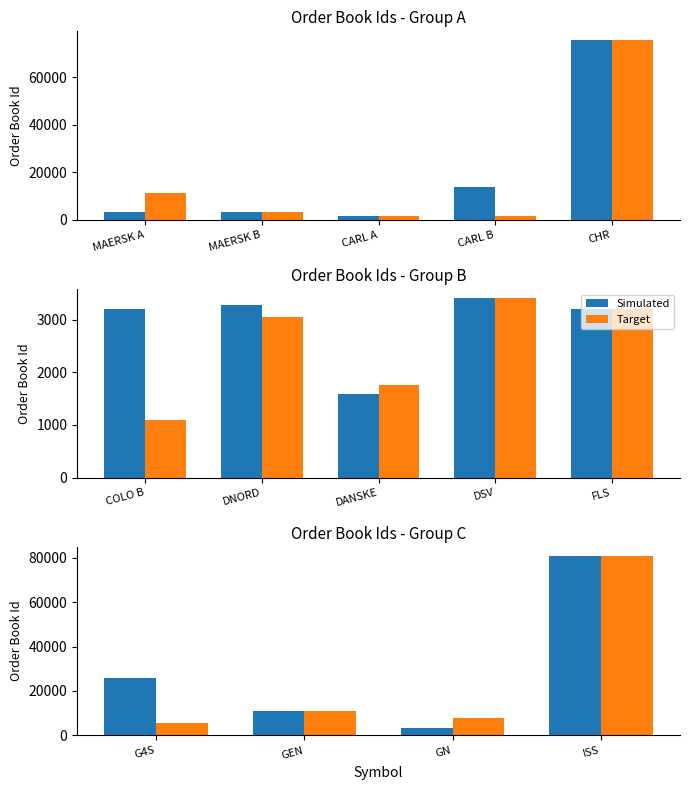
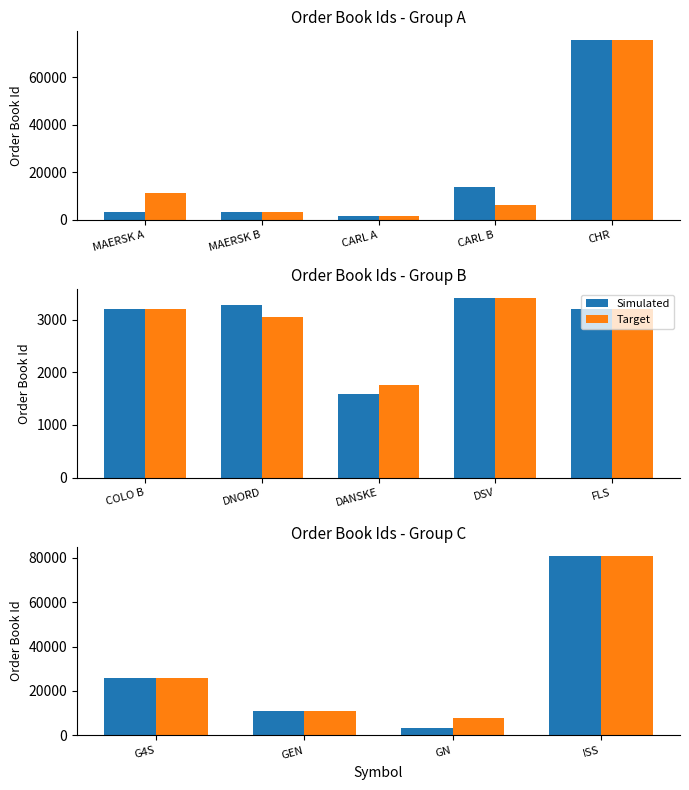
  {
    "Order Book Ids - Group A": {
      "Simulated": {
        "MAERSK A": 3000,
        "MAERSK B": 3000,
        "CARL A": 2000,
        "CARL B": 14000,
        "CHR": 76000
      },
      "Target": {
        "MAERSK A": 11000,
        "MAERSK B": 3000,
        "CARL A": 2000,
-       "CARL B": 2000,
+       "CARL B": 6000,
        "CHR": 76000
      }
    },
    "Order Book Ids - Group B": {
      "Simulated": {
        "COLO B": 3200,
        "DNORD": 3300,
        "DANSKE": 1600,
        "DSV": 3400
      },
      "Target": {
-       "COLO B": 1100,
+       "COLO B": 3200,
        "DNORD": 3100,
        "DANSKE": 1800,
        "DSV": 3400
      }
    },
    "Order Book Ids - Group C": {
      "Simulated": {
        "G4S": 26000,
        "GEN": 11000,
        "GN": 3000,
        "ISS": 81000
      },
      "Target": {
-       "G4S": 6000,
+       "G4S": 26000,
        "GEN": 11000,
        "GN": 8000,
        "ISS": 81000
      }
    }
  }
